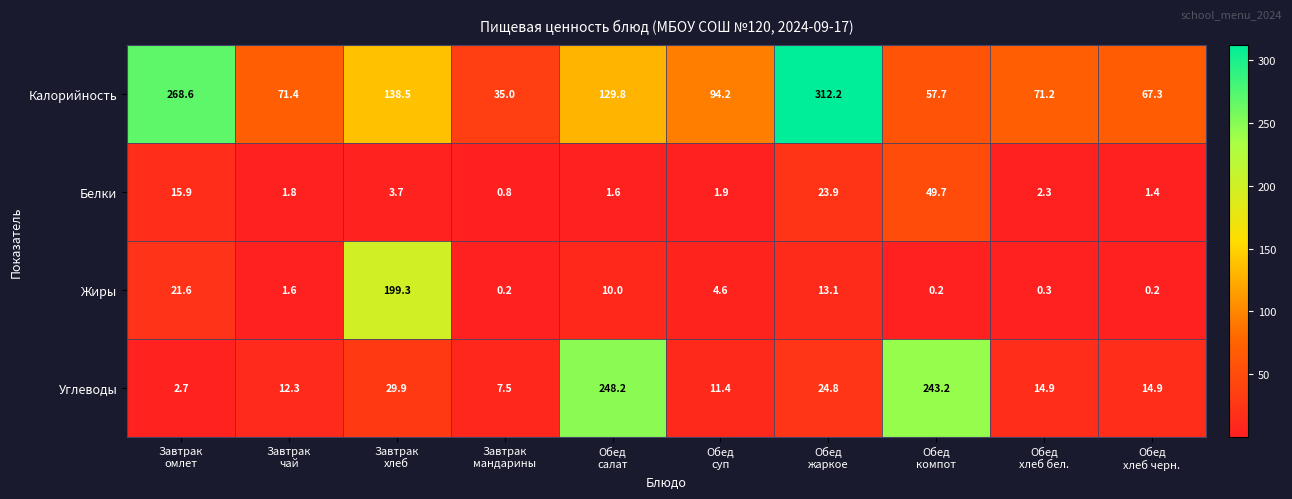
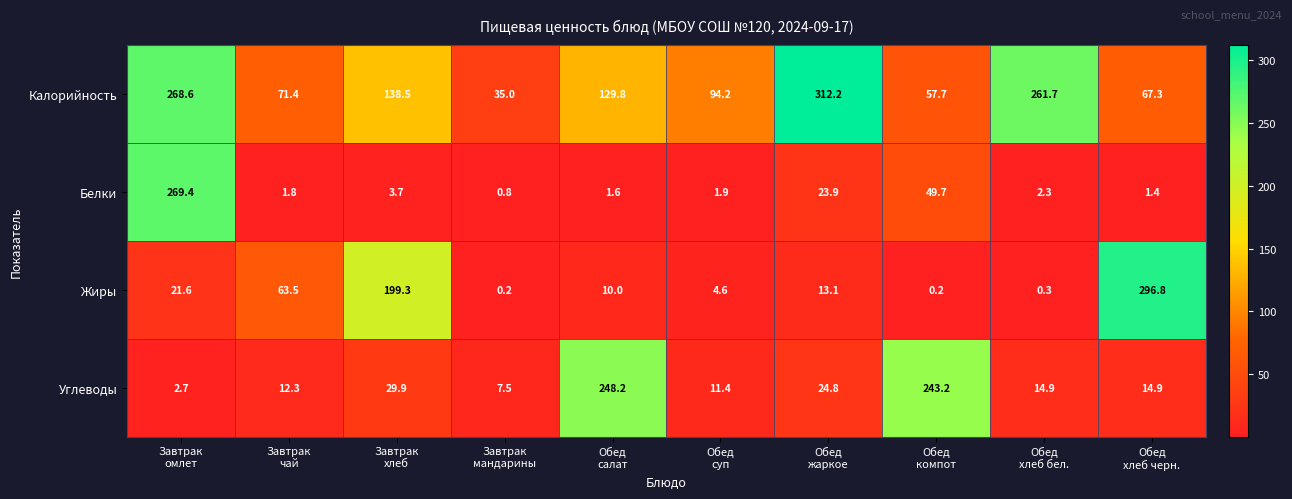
  {
    "Калорийность": {
      "Завтрак омлет": 268.6,
      "Завтрак чай": 71.4,
      "Завтрак хлеб": 138.5,
      "Завтрак мандарины": 35.0,
      "Обед салат": 129.8,
      "Обед суп": 94.2,
      "Обед жаркое": 312.2,
      "Обед компот": 57.7,
-     "Обед хлеб бел.": 71.2,
+     "Обед хлеб бел.": 261.7,
      "Обед хлеб черн.": 67.3
    },
    "Белки": {
-     "Завтрак омлет": 15.9,
+     "Завтрак омлет": 269.4,
      "Завтрак чай": 1.8,
      "Завтрак хлеб": 3.7,
      "Завтрак мандарины": 0.8,
      "Обед салат": 1.6,
      "Обед суп": 1.9,
      "Обед жаркое": 23.9,
      "Обед компот": 49.7,
      "Обед хлеб бел.": 2.3,
      "Обед хлеб черн.": 1.4
    },
    "Жиры": {
      "Завтрак омлет": 21.6,
-     "Завтрак чай": 1.6,
+     "Завтрак чай": 63.5,
      "Завтрак хлеб": 199.3,
      "Завтрак мандарины": 0.2,
      "Обед салат": 10.0,
      "Обед суп": 4.6,
      "Обед жаркое": 13.1,
      "Обед компот": 0.2,
      "Обед хлеб бел.": 0.3,
-     "Обед хлеб черн.": 0.2
+     "Обед хлеб черн.": 296.8
    },
    "Углеводы": {
      "Завтрак омлет": 2.7,
      "Завтрак чай": 12.3,
      "Завтрак хлеб": 29.9,
      "Завтрак мандарины": 7.5,
      "Обед салат": 248.2,
      "Обед суп": 11.4,
      "Обед жаркое": 24.8,
      "Обед компот": 243.2,
      "Обед хлеб бел.": 14.9,
      "Обед хлеб черн.": 14.9
    }
  }
